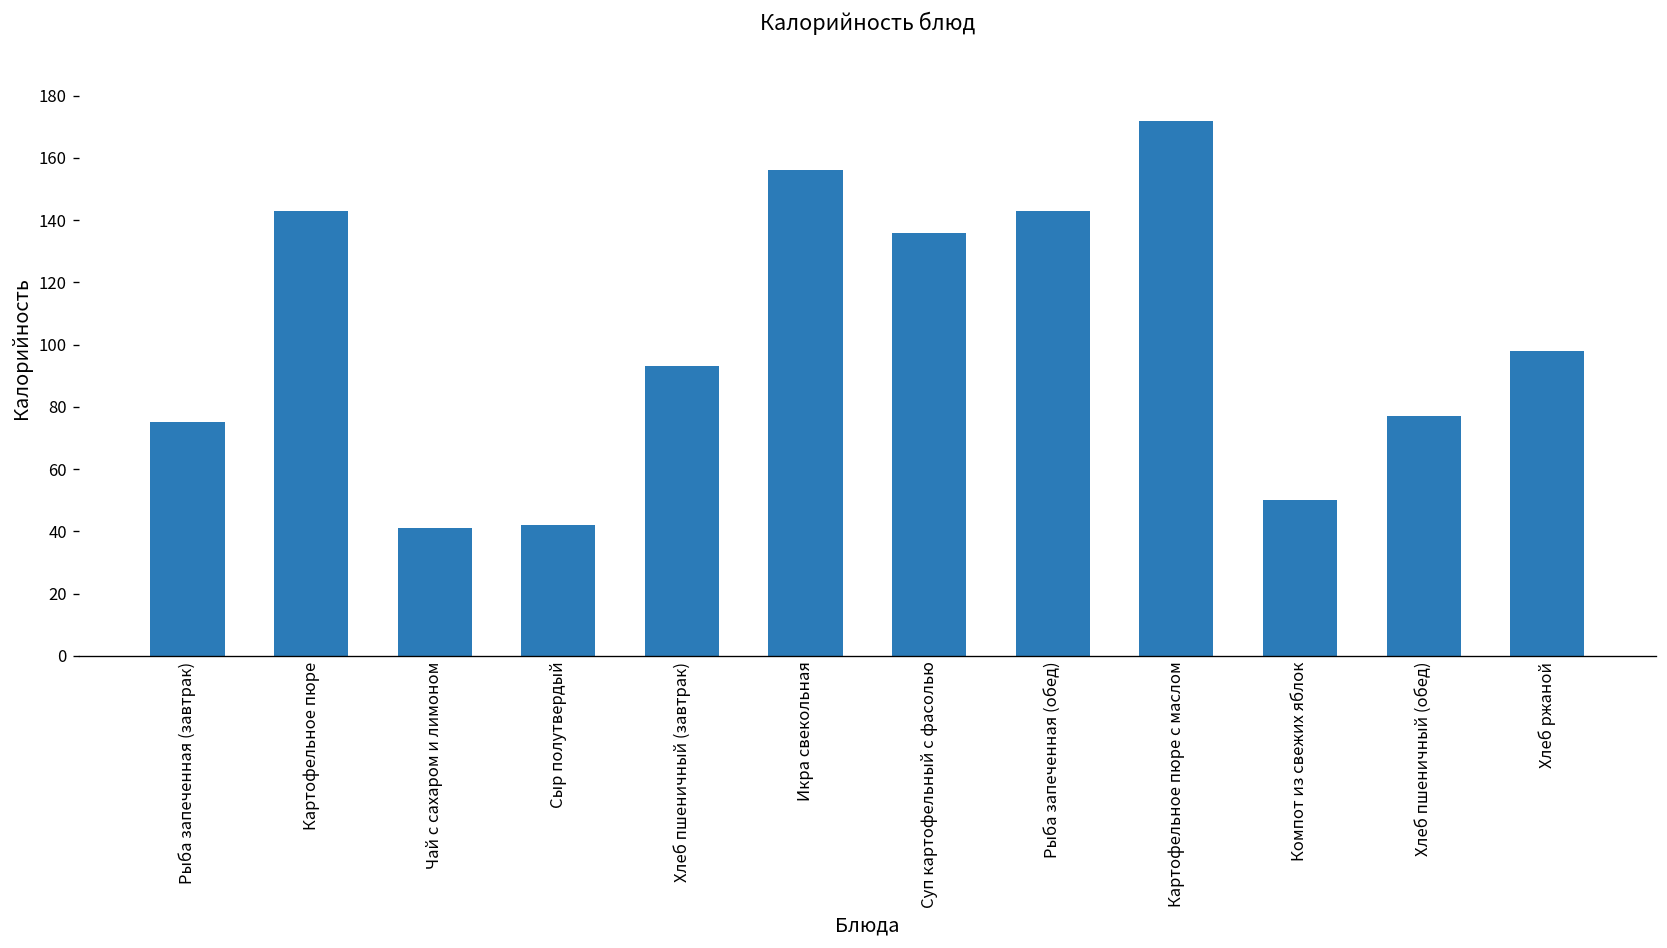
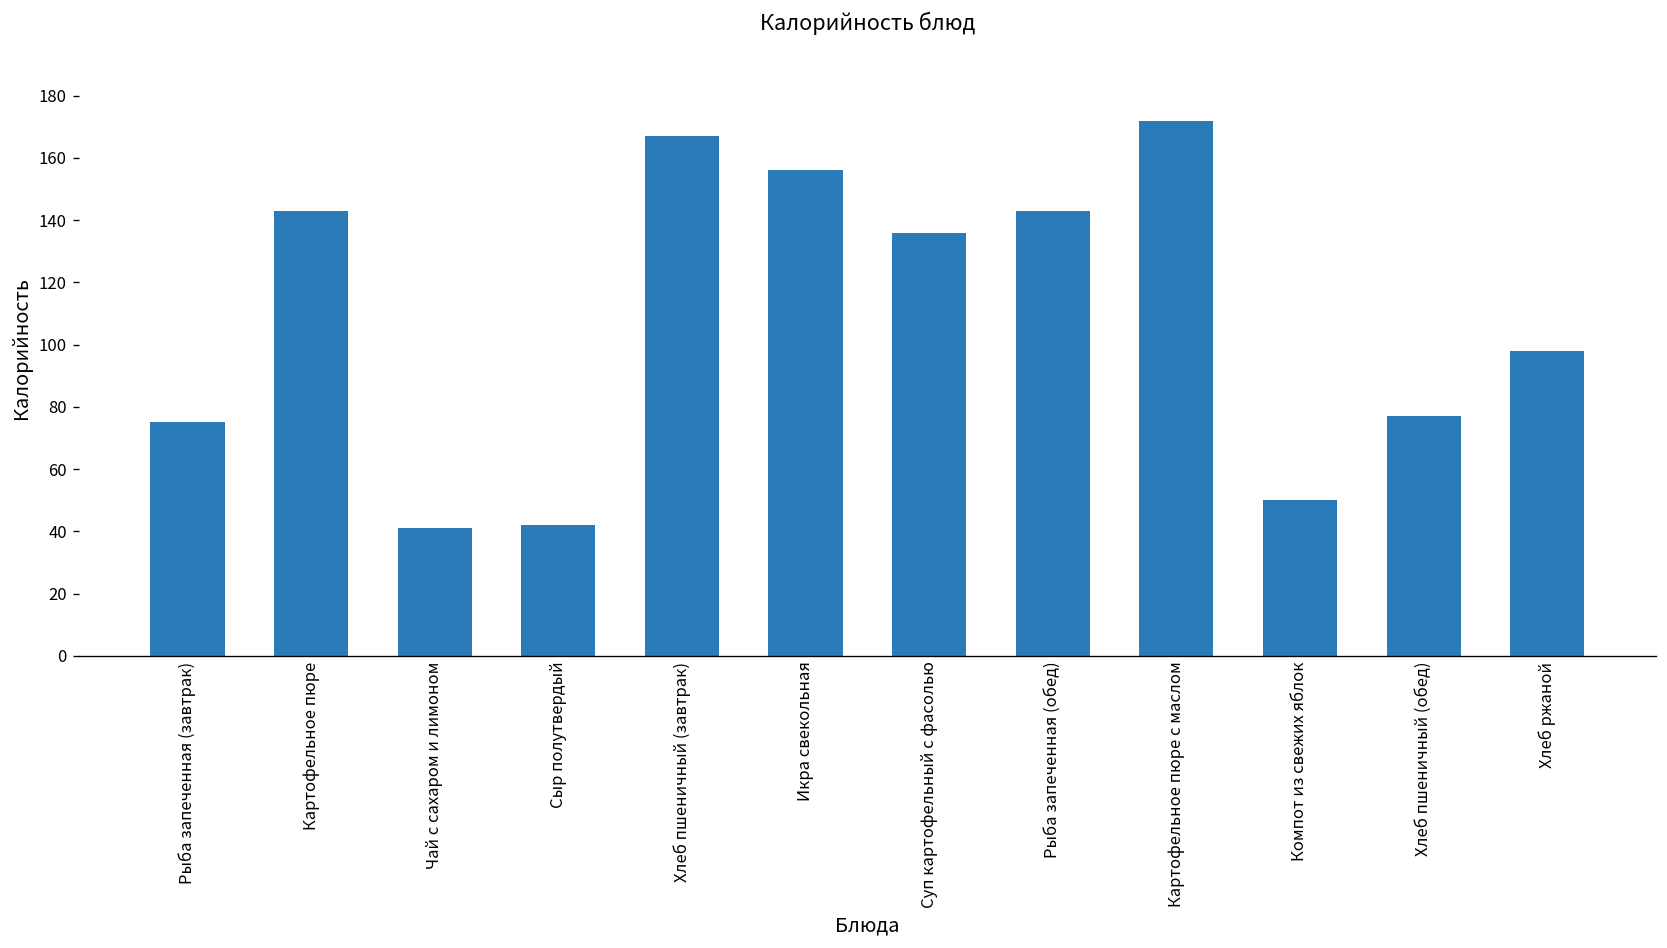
  {
    "Рыба запеченная (завтрак)": 75,
    "Картофельное пюре": 143,
    "Чай с сахаром и лимоном": 41,
    "Сыр полутвердый": 42,
-   "Хлеб пшеничный (завтрак)": 93,
+   "Хлеб пшеничный (завтрак)": 167,
    "Икра свекольная": 156,
    "Суп картофельный с фасолью": 136,
    "Рыба запеченная (обед)": 143,
    "Картофельное пюре с маслом": 172,
    "Компот из свежих яблок": 50,
    "Хлеб пшеничный (обед)": 77,
    "Хлеб ржаной": 98
  }
